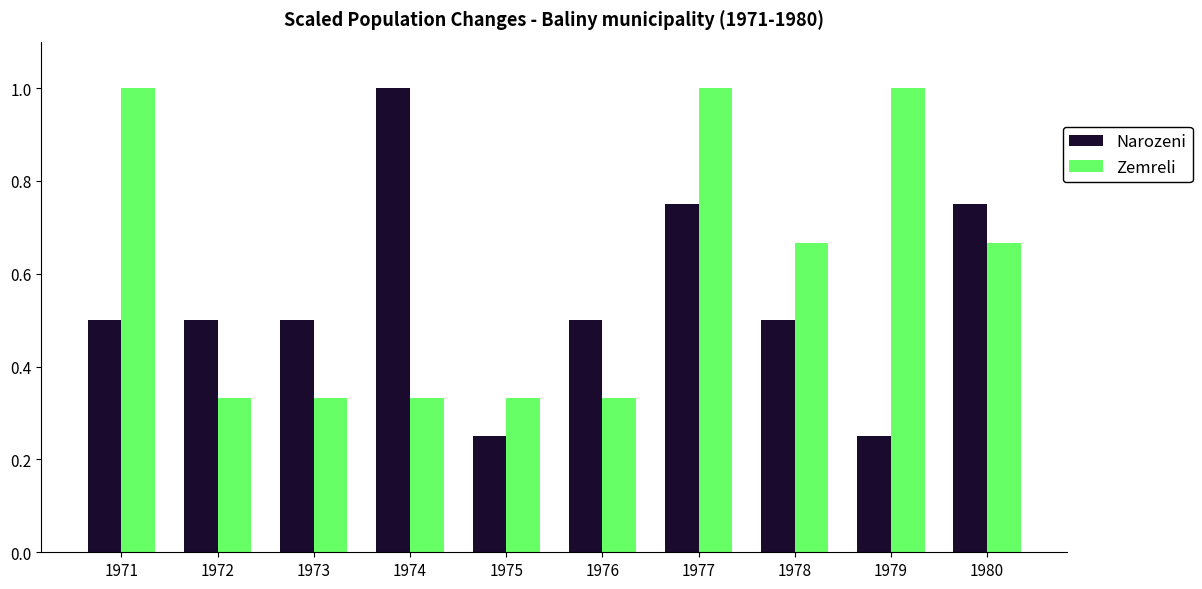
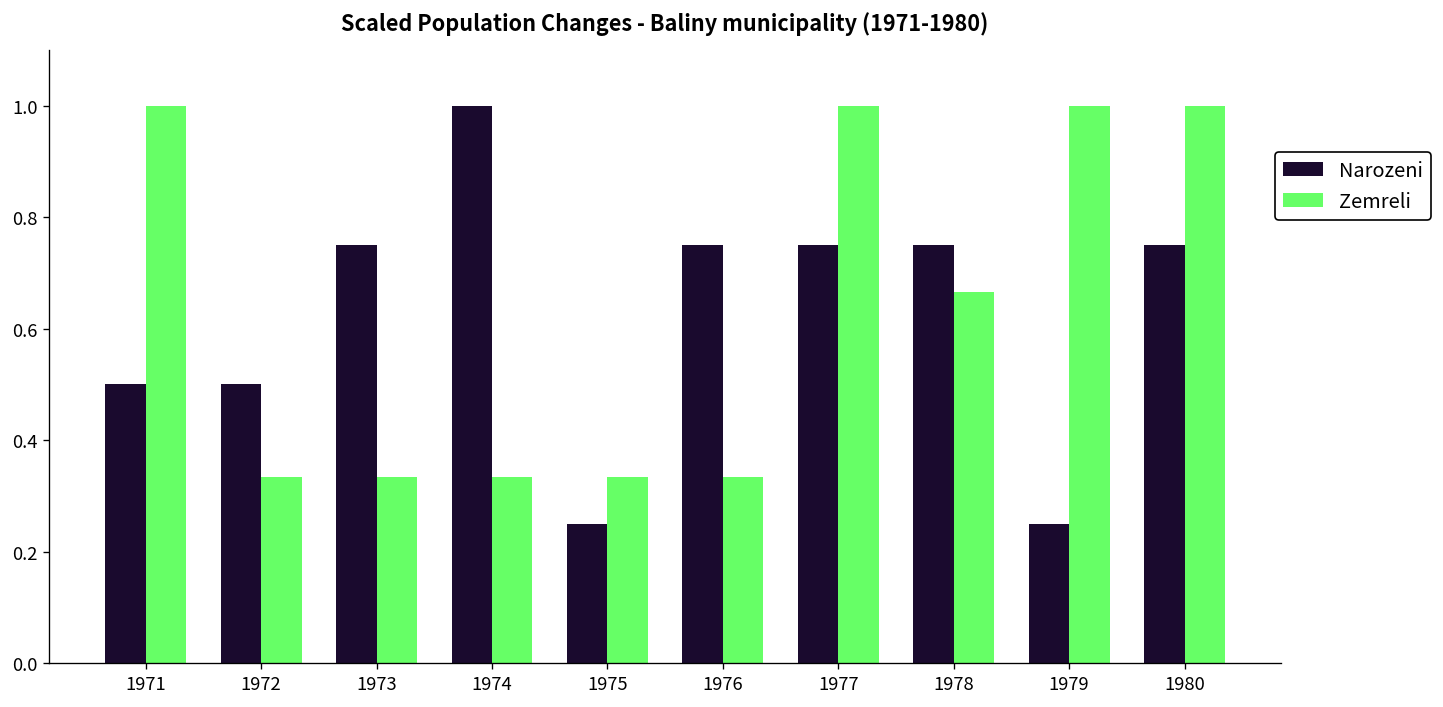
  {
    "Narozeni": {
      "1971": 0.50,
      "1972": 0.50,
-     "1973": 0.50,
+     "1973": 0.75,
      "1974": 1.00,
      "1975": 0.25,
-     "1976": 0.50,
+     "1976": 0.75,
      "1977": 0.75,
-     "1978": 0.50,
+     "1978": 0.75,
      "1979": 0.25,
      "1980": 0.75
    },
    "Zemreli": {
      "1971": 1.00,
      "1972": 0.33,
      "1973": 0.33,
      "1974": 0.33,
      "1975": 0.33,
      "1976": 0.33,
      "1977": 1.00,
      "1978": 0.67,
      "1979": 1.00,
-     "1980": 0.67
+     "1980": 1.00
    }
  }
